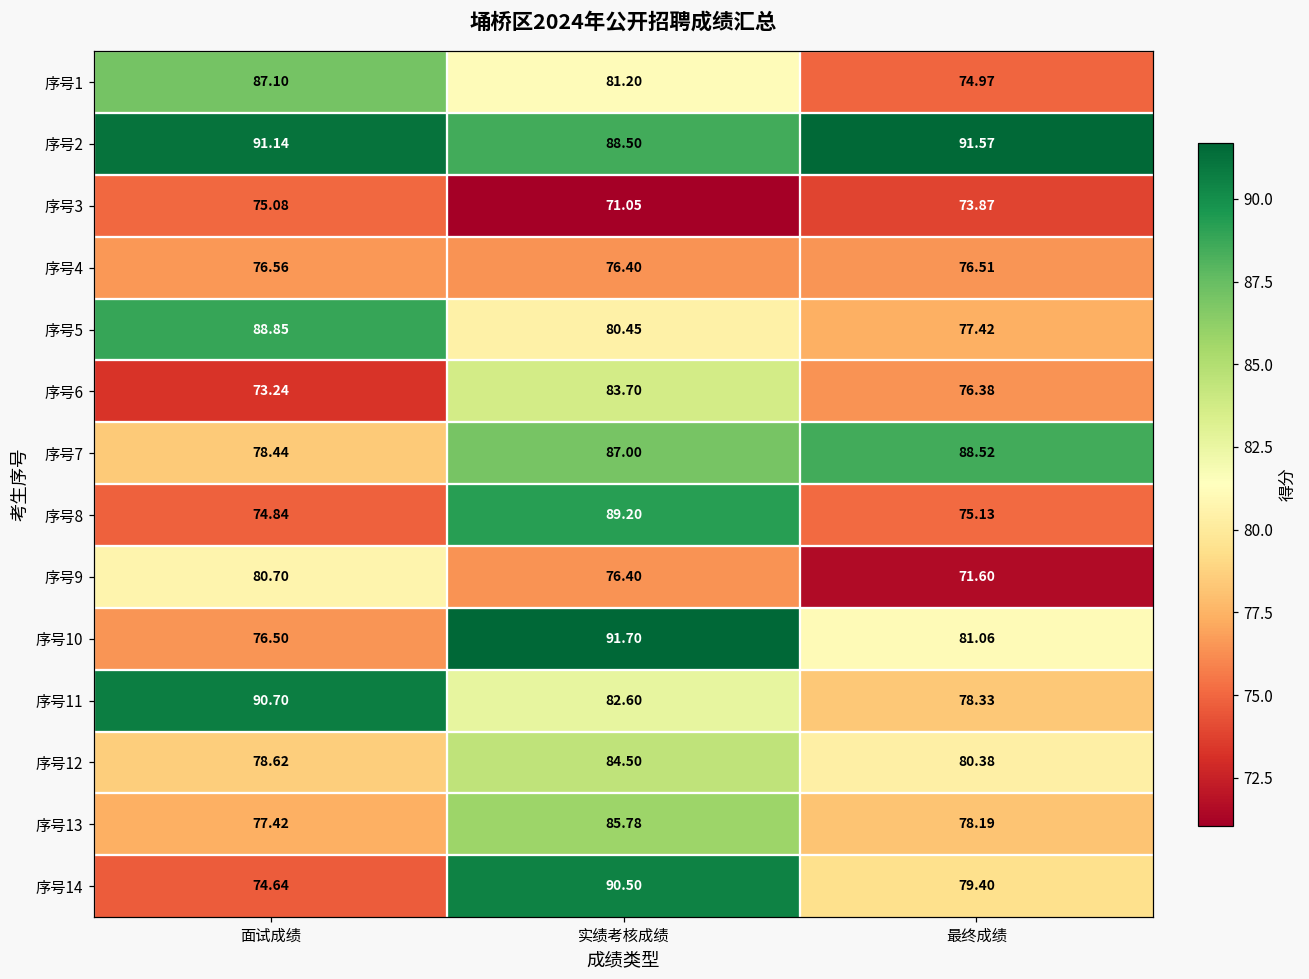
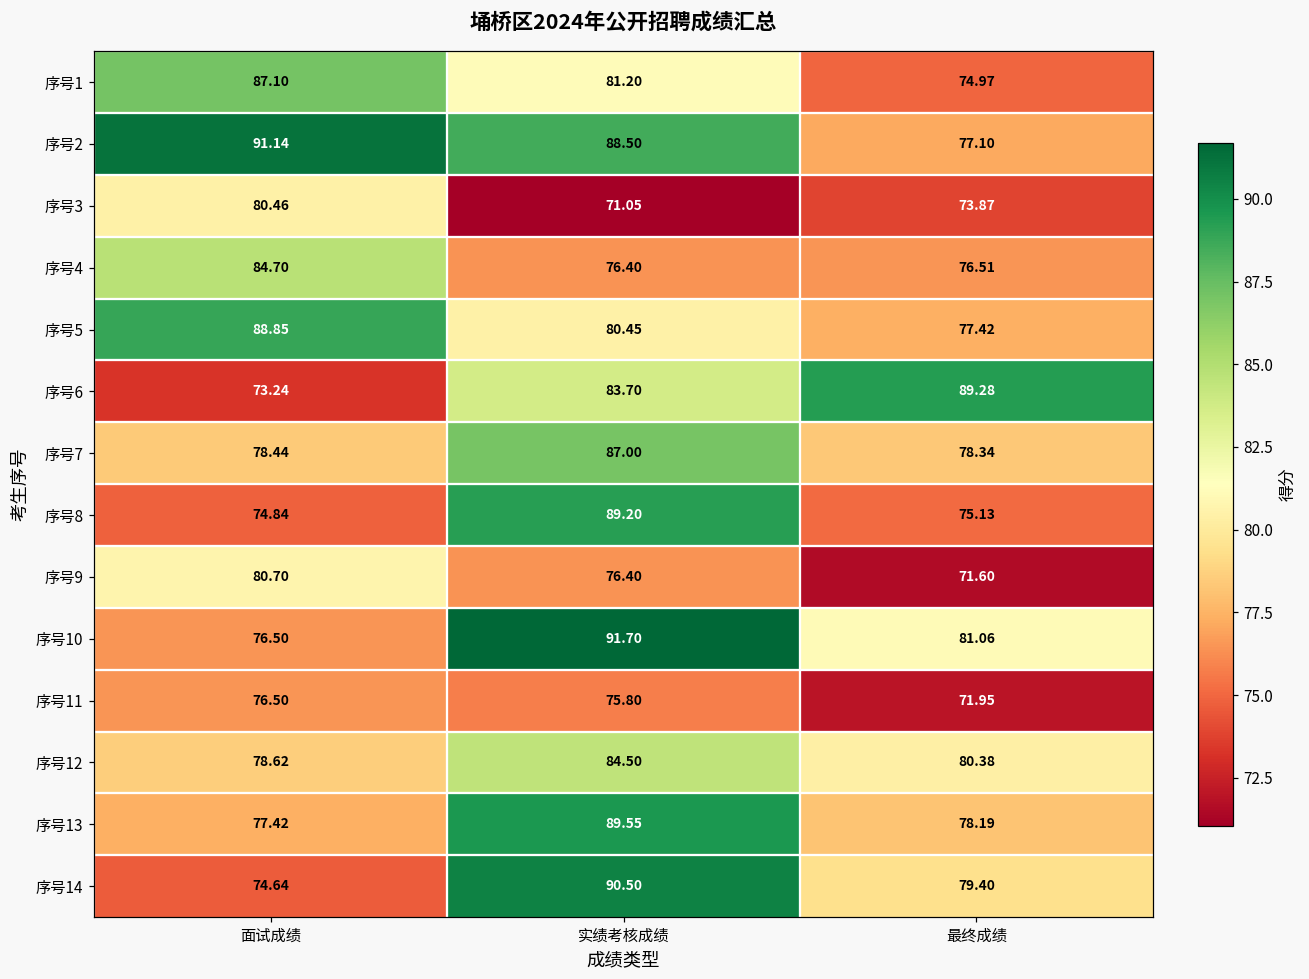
  {
    "序号1": {
      "面试成绩": 87.10,
      "实绩考核成绩": 81.20,
      "最终成绩": 74.97
    },
    "序号2": {
      "面试成绩": 91.14,
      "实绩考核成绩": 88.50,
-     "最终成绩": 91.57
+     "最终成绩": 77.10
    },
    "序号3": {
-     "面试成绩": 75.08,
+     "面试成绩": 80.46,
      "实绩考核成绩": 71.05,
      "最终成绩": 73.87
    },
    "序号4": {
-     "面试成绩": 76.56,
+     "面试成绩": 84.70,
      "实绩考核成绩": 76.40,
      "最终成绩": 76.51
    },
    "序号5": {
      "面试成绩": 88.85,
      "实绩考核成绩": 80.45,
      "最终成绩": 77.42
    },
    "序号6": {
      "面试成绩": 73.24,
      "实绩考核成绩": 83.70,
-     "最终成绩": 76.38
+     "最终成绩": 89.28
    },
    "序号7": {
      "面试成绩": 78.44,
      "实绩考核成绩": 87.00,
-     "最终成绩": 88.52
+     "最终成绩": 78.34
    },
    "序号8": {
      "面试成绩": 74.84,
      "实绩考核成绩": 89.20,
      "最终成绩": 75.13
    },
    "序号9": {
      "面试成绩": 80.70,
      "实绩考核成绩": 76.40,
      "最终成绩": 71.60
    },
    "序号10": {
      "面试成绩": 76.50,
      "实绩考核成绩": 91.70,
      "最终成绩": 81.06
    },
    "序号11": {
-     "面试成绩": 90.70,
-     "实绩考核成绩": 82.60,
-     "最终成绩": 78.33
+     "面试成绩": 76.50,
+     "实绩考核成绩": 75.80,
+     "最终成绩": 71.95
    },
    "序号12": {
      "面试成绩": 78.62,
      "实绩考核成绩": 84.50,
      "最终成绩": 80.38
    },
    "序号13": {
      "面试成绩": 77.42,
-     "实绩考核成绩": 85.78,
+     "实绩考核成绩": 89.55,
      "最终成绩": 78.19
    },
    "序号14": {
      "面试成绩": 74.64,
      "实绩考核成绩": 90.50,
      "最终成绩": 79.40
    }
  }
